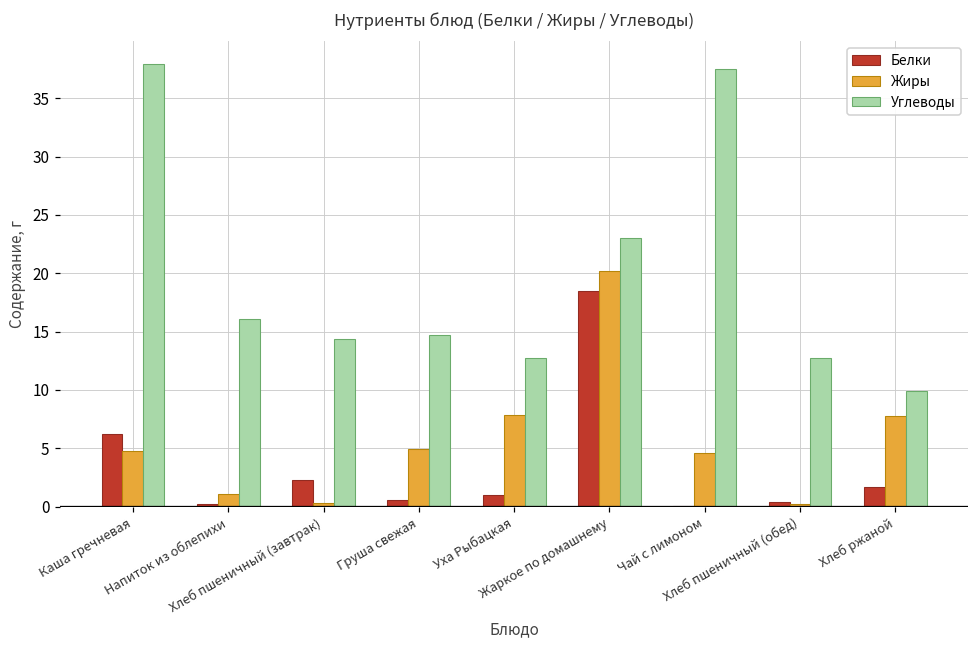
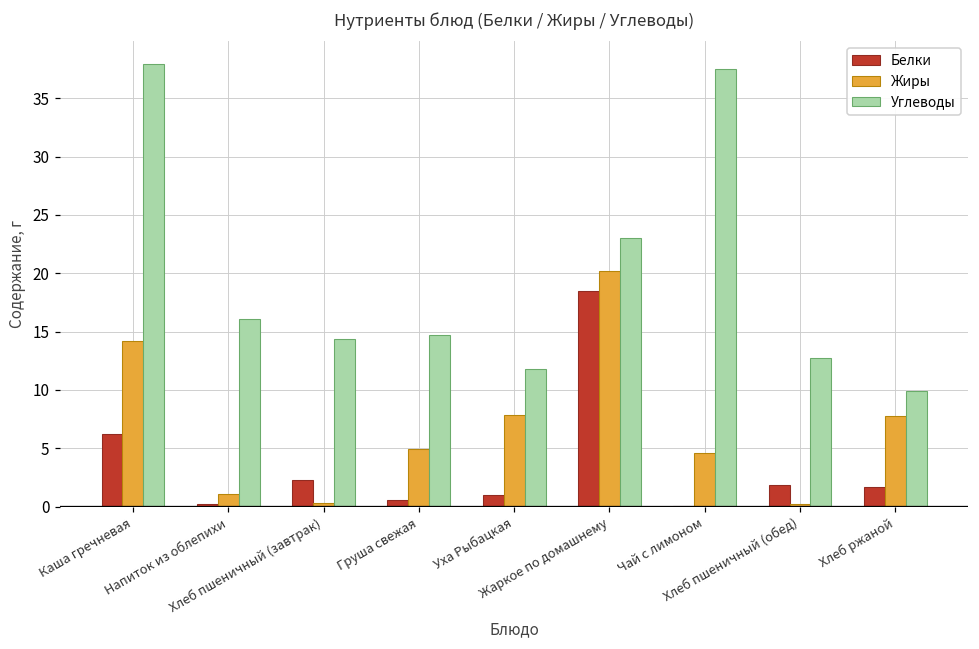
  {
    "Белки": {
      "Каша гречневая": 6.2,
      "Напиток из облепихи": 0.3,
      "Хлеб пшеничный (завтрак)": 2.3,
      "Груша свежая": 0.5,
      "Уха Рыбацкая": 1.0,
      "Жаркое по домашнему": 18.5,
-     "Хлеб пшеничный (обед)": 0.4,
+     "Хлеб пшеничный (обед)": 1.9,
      "Хлеб ржаной": 1.7
    },
    "Жиры": {
-     "Каша гречневая": 4.7,
+     "Каша гречневая": 14.2,
      "Напиток из облепихи": 1.1,
      "Хлеб пшеничный (завтрак)": 0.3,
      "Груша свежая": 4.9,
      "Уха Рыбацкая": 7.8,
      "Жаркое по домашнему": 20.2,
      "Чай с лимоном": 4.6,
      "Хлеб пшеничный (обед)": 0.3,
      "Хлеб ржаной": 7.8
    },
    "Углеводы": {
      "Каша гречневая": 38.0,
      "Напиток из облепихи": 16.1,
      "Хлеб пшеничный (завтрак)": 14.4,
      "Груша свежая": 14.7,
-     "Уха Рыбацкая": 12.7,
+     "Уха Рыбацкая": 11.8,
      "Жаркое по домашнему": 23.0,
      "Чай с лимоном": 37.5,
      "Хлеб пшеничный (обед)": 12.8,
      "Хлеб ржаной": 9.9
    }
  }
